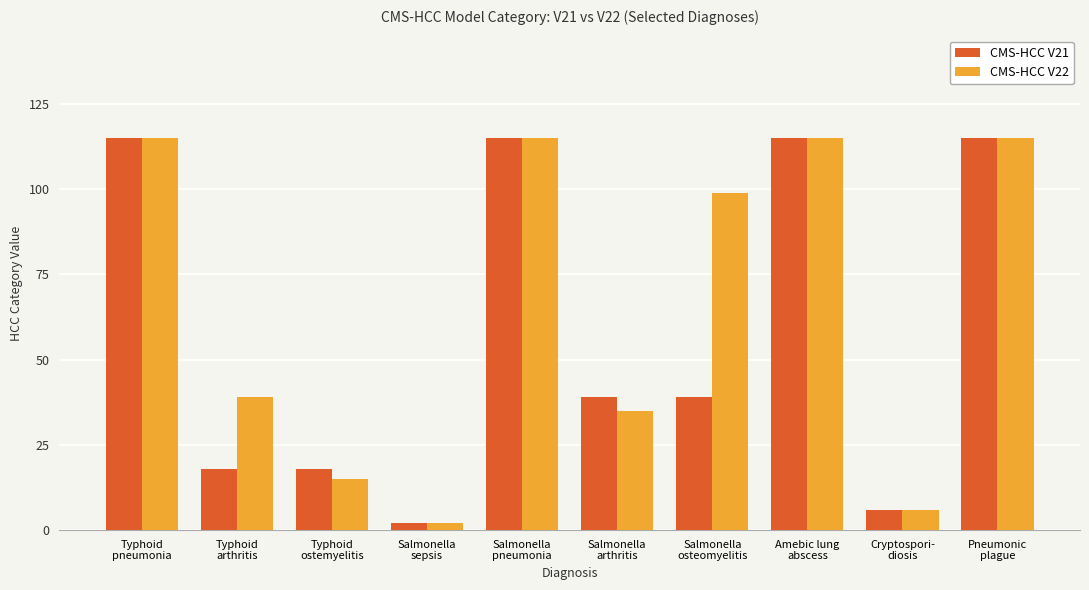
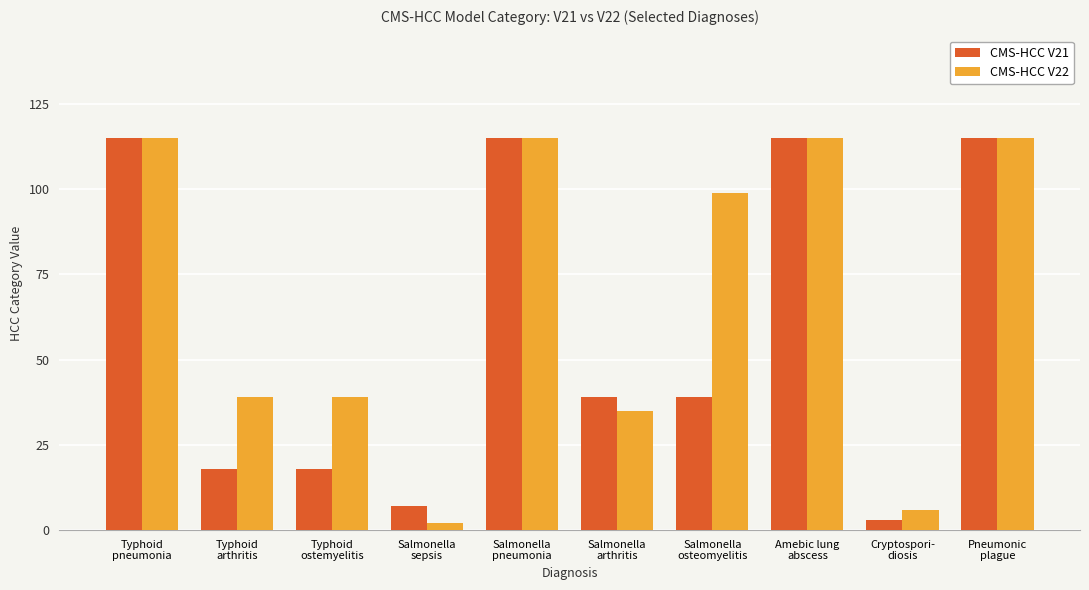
  {
    "CMS-HCC V21": {
      "Typhoid pneumonia": 115,
      "Typhoid arthritis": 18,
      "Typhoid ostemyelitis": 18,
-     "Salmonella sepsis": 2,
+     "Salmonella sepsis": 7,
      "Salmonella pneumonia": 115,
      "Salmonella arthritis": 39,
      "Salmonella osteomyelitis": 39,
      "Amebic lung abscess": 115,
-     "Cryptospori- diosis": 6,
+     "Cryptospori- diosis": 3,
      "Pneumonic plague": 115
    },
    "CMS-HCC V22": {
      "Typhoid pneumonia": 115,
      "Typhoid arthritis": 39,
-     "Typhoid ostemyelitis": 15,
+     "Typhoid ostemyelitis": 39,
      "Salmonella sepsis": 2,
      "Salmonella pneumonia": 115,
      "Salmonella arthritis": 35,
      "Salmonella osteomyelitis": 99,
      "Amebic lung abscess": 115,
      "Cryptospori- diosis": 6,
      "Pneumonic plague": 115
    }
  }
